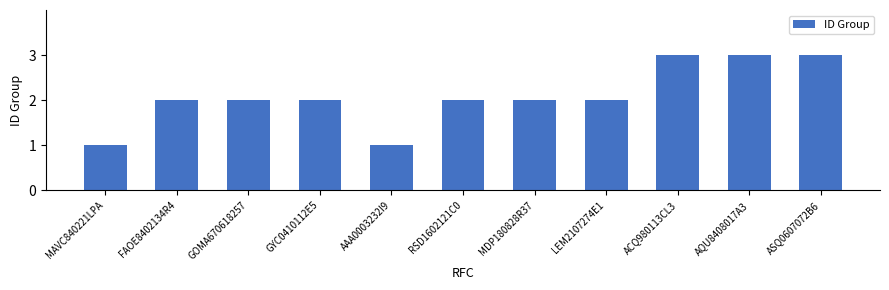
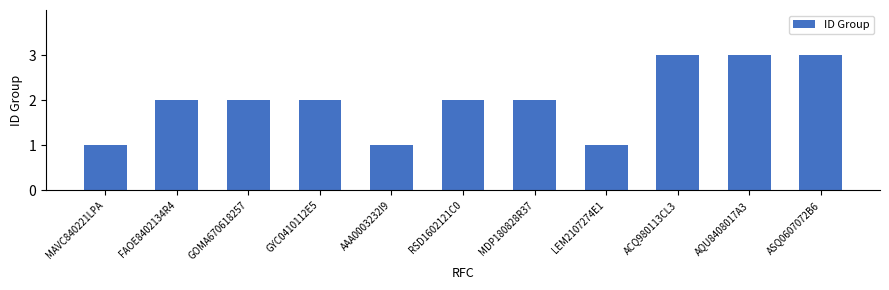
  {
    "MAVC840221LPA": 1,
    "FAOE8402134R4": 2,
    "GOMA670618257": 2,
    "GYC0410112E5": 2,
    "AAA0003232I9": 1,
    "RSD1602121C0": 2,
    "MDP180828R37": 2,
-   "LEM2107274E1": 2,
+   "LEM2107274E1": 1,
    "ACQ980113CL3": 3,
    "AQU8408017A3": 3,
    "ASQ0607072B6": 3
  }
